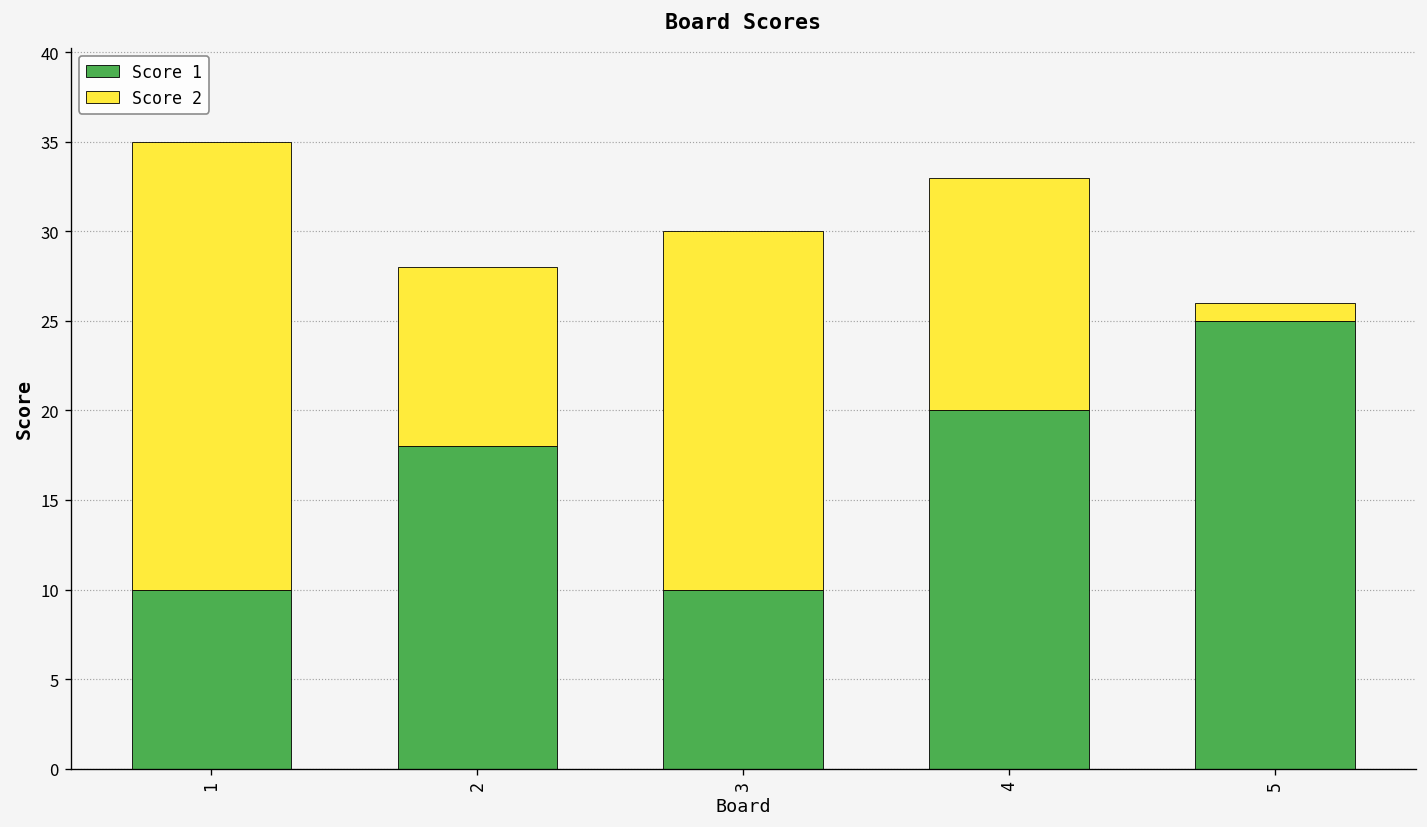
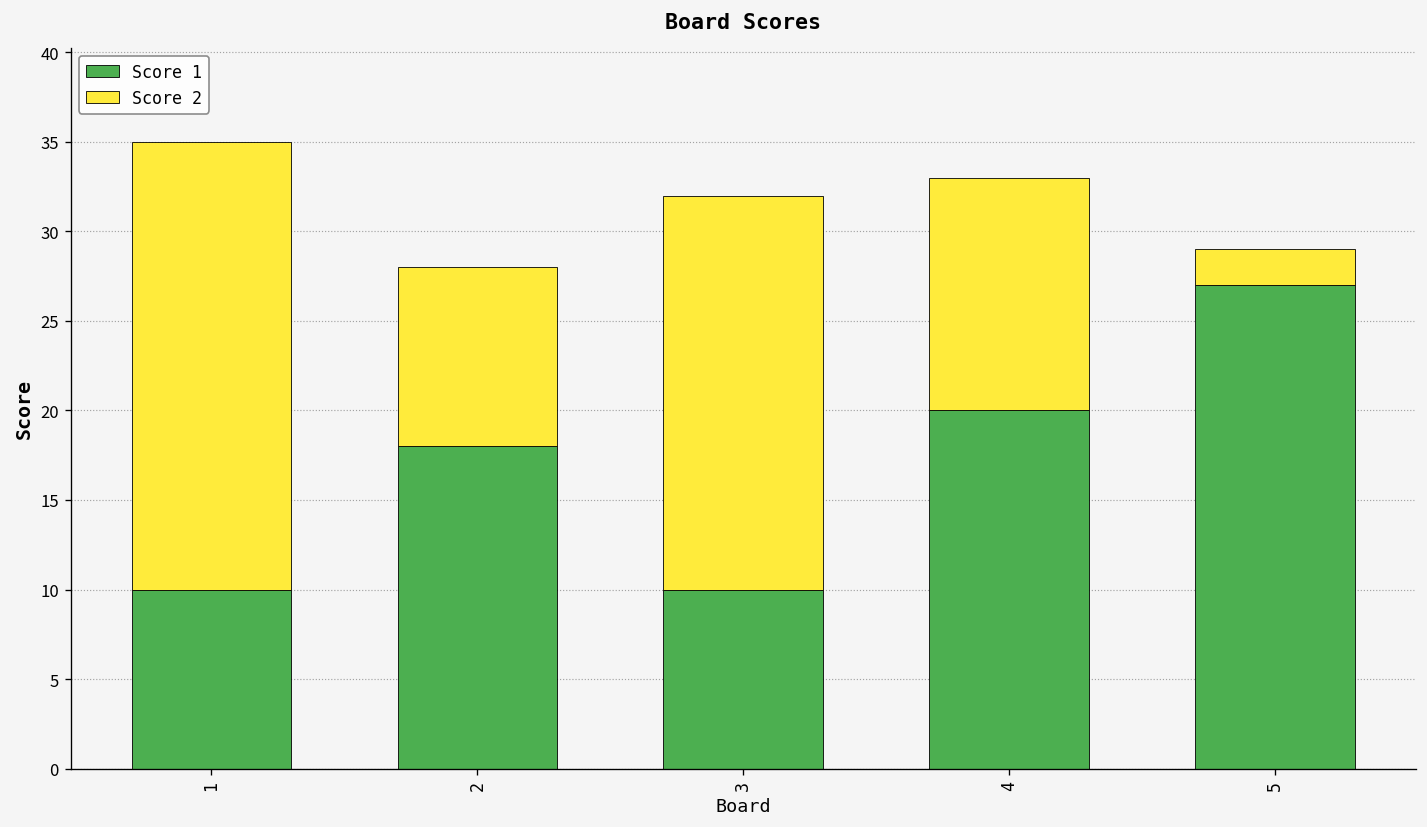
  {
    "Score 1": {
      "1": 10,
      "2": 18,
      "3": 10,
      "4": 20,
-     "5": 25
+     "5": 27
    },
    "Score 2": {
      "1": 25,
      "2": 10,
-     "3": 20,
+     "3": 22,
      "4": 13,
-     "5": 1
+     "5": 2
    }
  }
